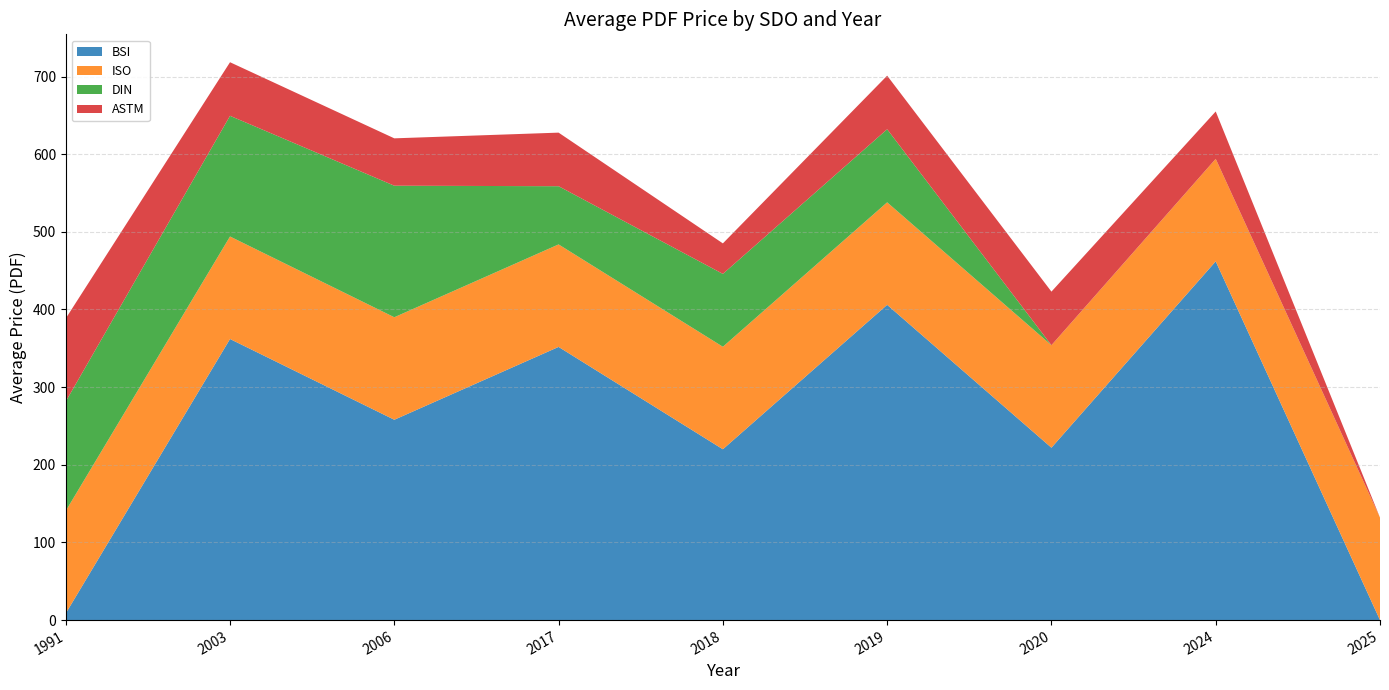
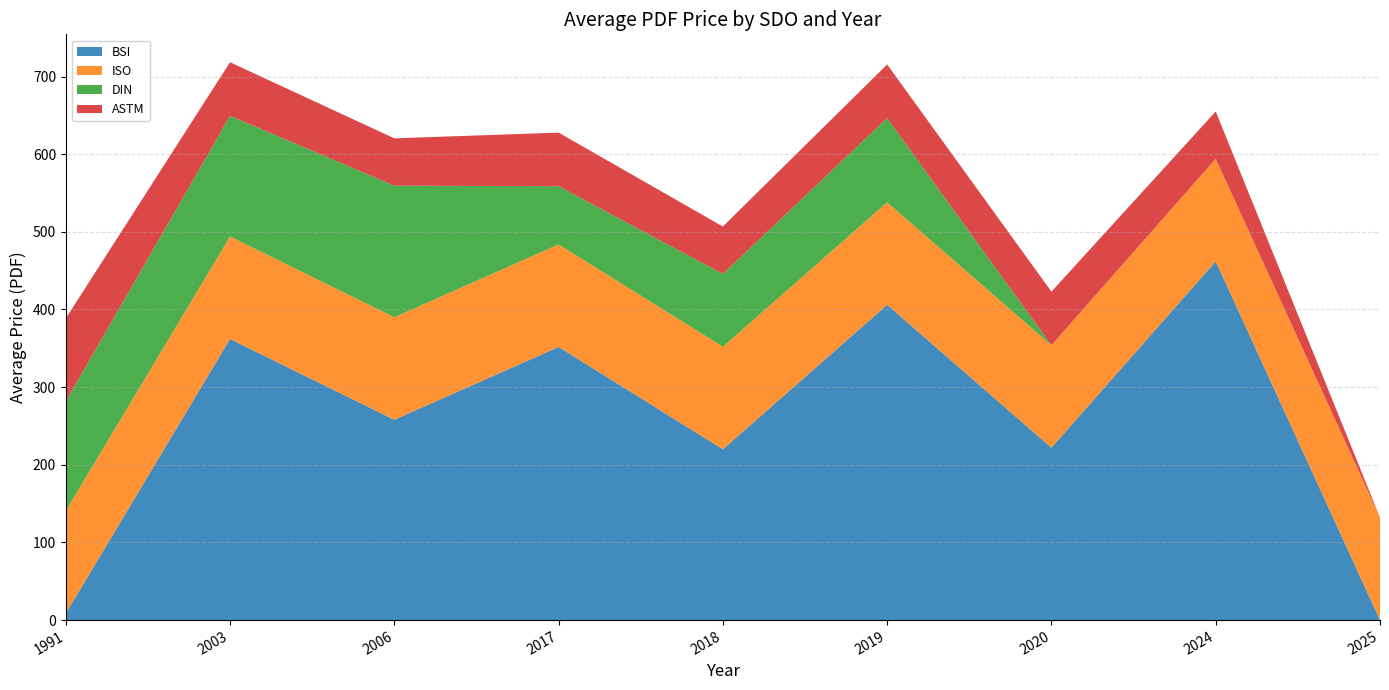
  {
    "BSI": {
      "1991": 10,
      "2003": 360,
      "2006": 260,
      "2017": 350,
      "2018": 220,
      "2019": 410,
      "2020": 220,
      "2024": 460,
      "2025": 0
    },
    "ISO": {
      "1991": 130,
      "2003": 130,
      "2006": 130,
      "2017": 130,
      "2018": 130,
      "2019": 130
    },
    "DIN": {
      "1991": 140,
      "2003": 160,
      "2006": 170,
      "2017": 70,
      "2018": 90,
-     "2019": 90
+     "2019": 110
    },
    "ASTM": {
      "1991": 110,
      "2003": 70,
      "2006": 60,
      "2017": 70,
-     "2018": 40,
+     "2018": 60,
      "2019": 70,
      "2020": 70,
      "2024": 60
    }
  }
